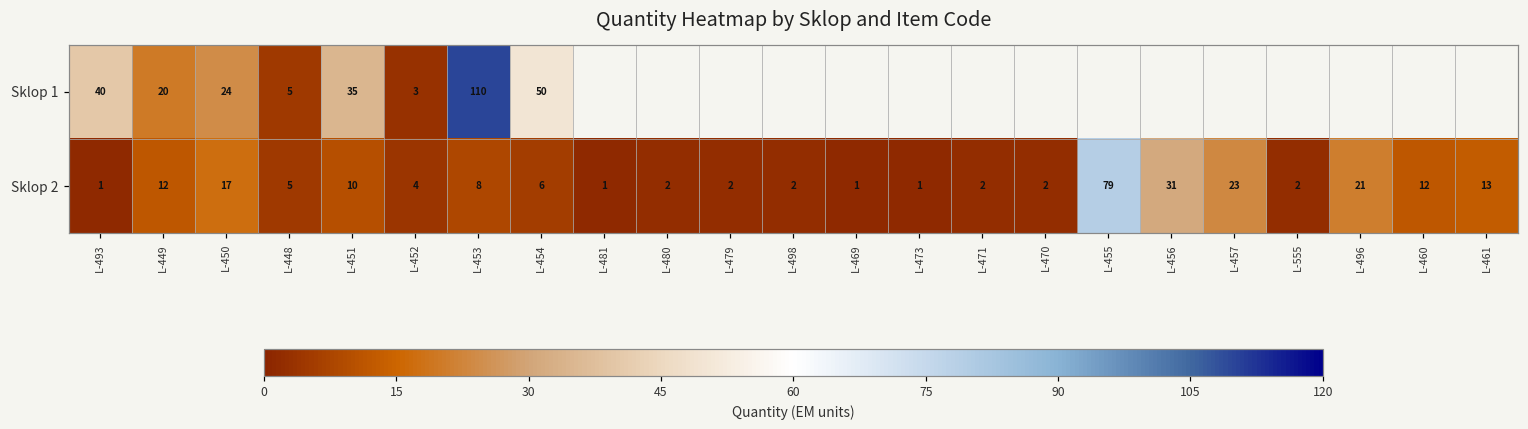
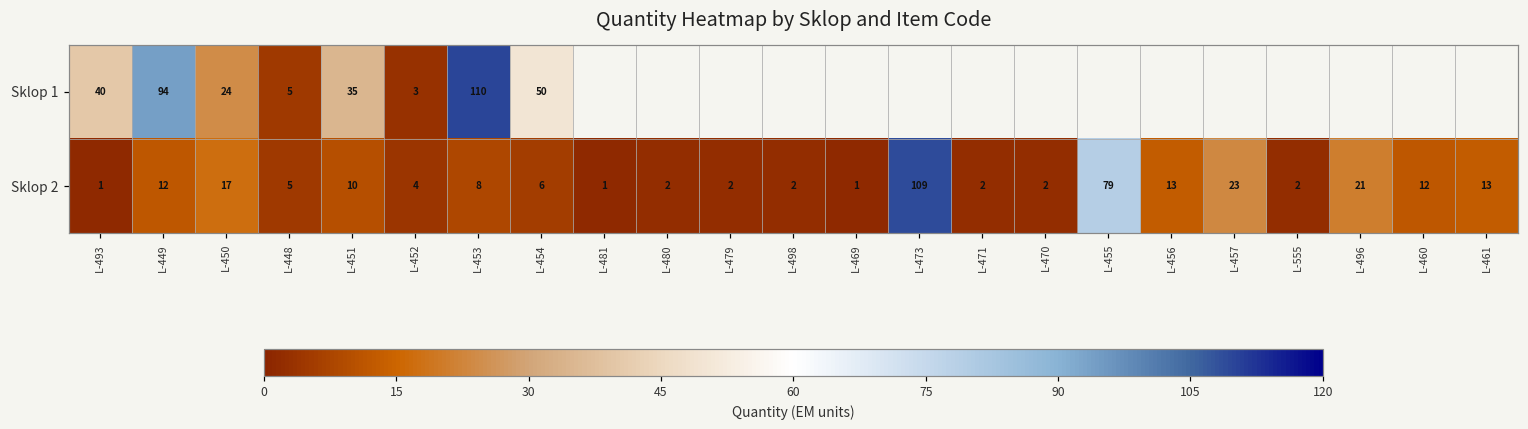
  {
    "Sklop 1": {
      "L-493": 40,
-     "L-449": 20,
+     "L-449": 94,
      "L-450": 24,
      "L-448": 5,
      "L-451": 35,
      "L-452": 3,
      "L-453": 110,
      "L-454": 50
    },
    "Sklop 2": {
      "L-493": 1,
      "L-449": 12,
      "L-450": 17,
      "L-448": 5,
      "L-451": 10,
      "L-452": 4,
      "L-453": 8,
      "L-454": 6,
      "L-481": 1,
      "L-480": 2,
      "L-479": 2,
      "L-498": 2,
      "L-469": 1,
-     "L-473": 1,
+     "L-473": 109,
      "L-471": 2,
      "L-470": 2,
      "L-455": 79,
-     "L-456": 31,
+     "L-456": 13,
      "L-457": 23,
      "L-555": 2,
      "L-496": 21,
      "L-460": 12,
      "L-461": 13
    }
  }
